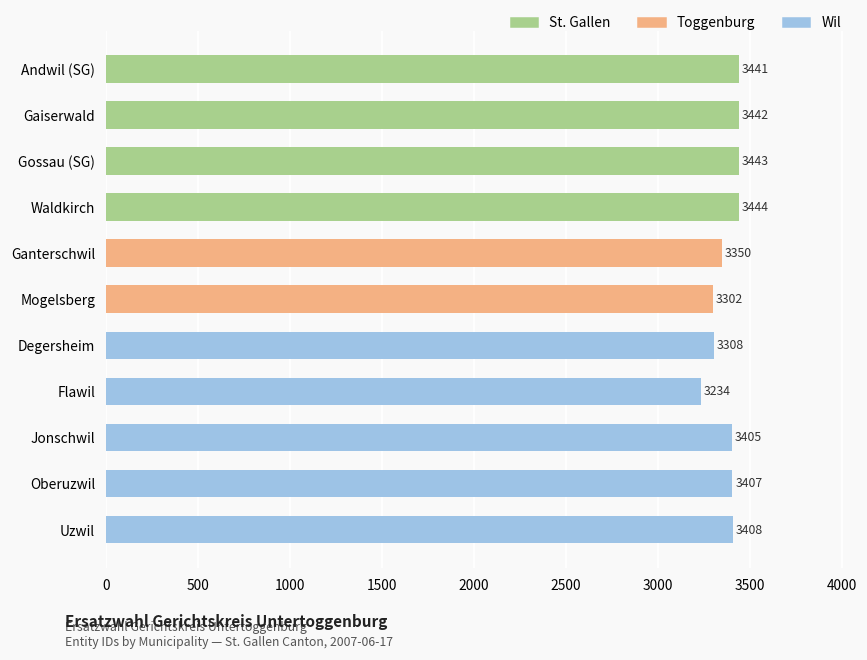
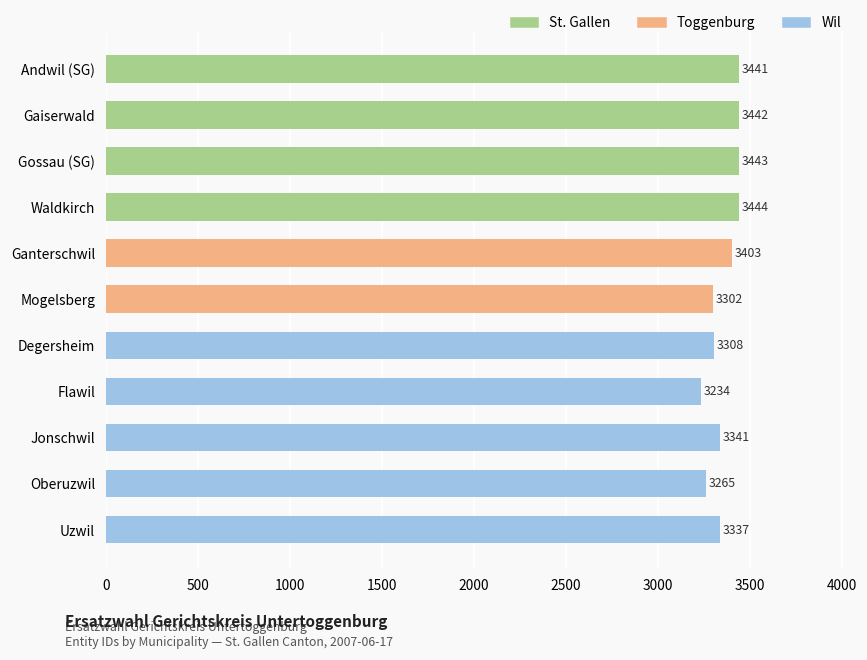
  {
    "Andwil (SG)": 3441,
    "Gaiserwald": 3442,
    "Gossau (SG)": 3443,
    "Waldkirch": 3444,
-   "Ganterschwil": 3350,
+   "Ganterschwil": 3403,
    "Mogelsberg": 3302,
    "Degersheim": 3308,
    "Flawil": 3234,
-   "Jonschwil": 3405,
-   "Oberuzwil": 3407,
-   "Uzwil": 3408
+   "Jonschwil": 3341,
+   "Oberuzwil": 3265,
+   "Uzwil": 3337
  }
